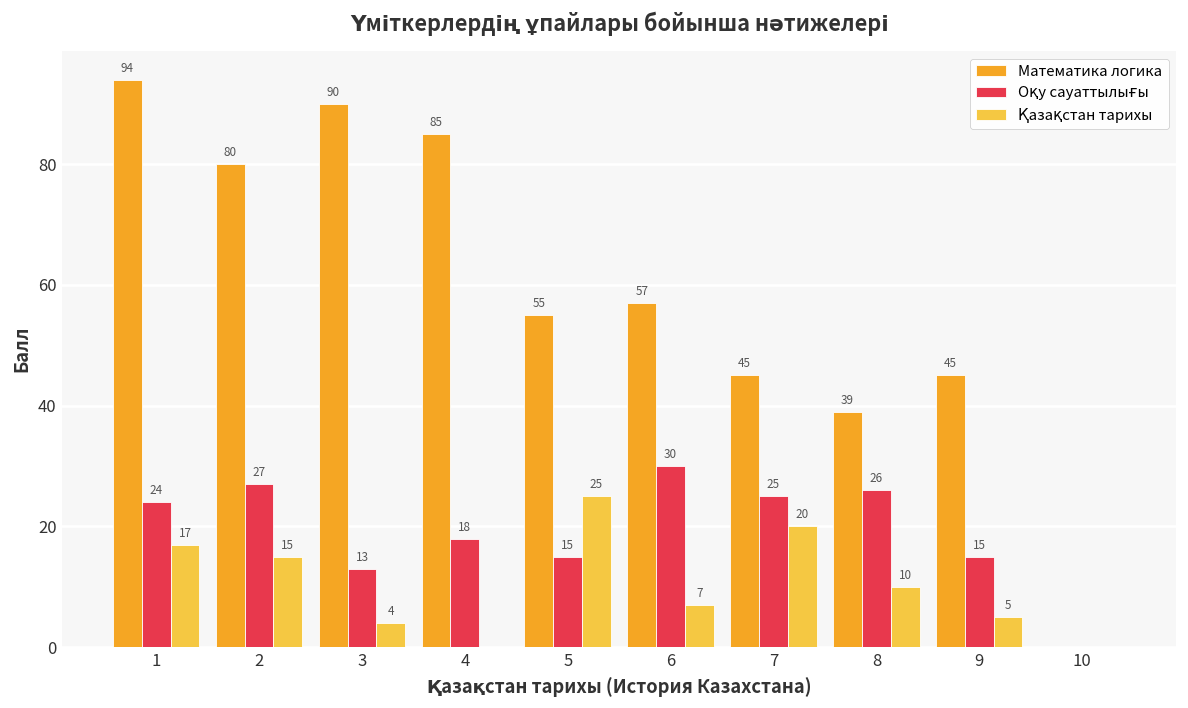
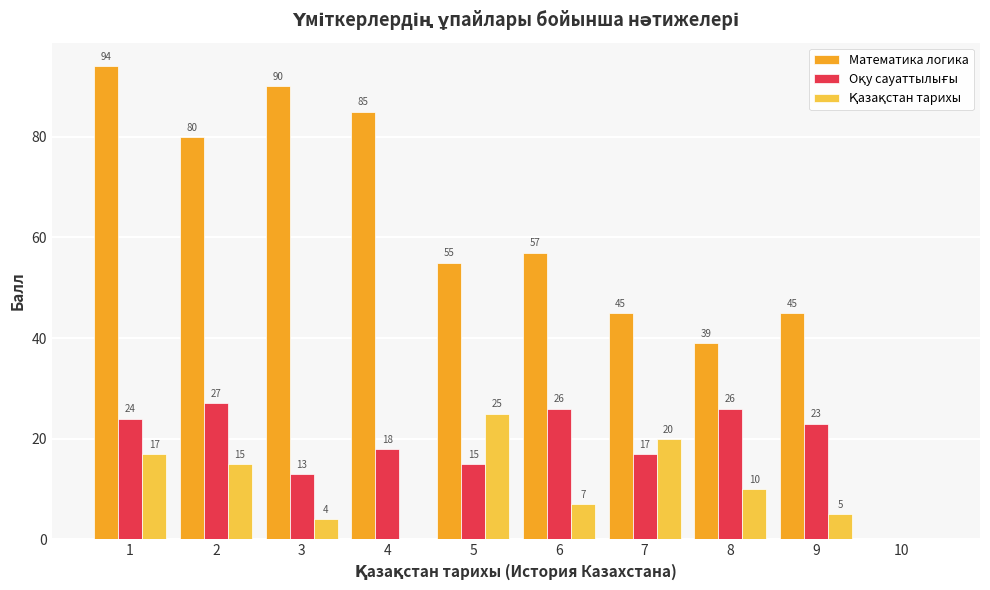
  {
    "Оқу сауаттылығы": {
      "1": 24,
      "2": 27,
      "3": 13,
      "4": 18,
      "5": 15,
-     "6": 30,
-     "7": 25,
+     "6": 26,
+     "7": 17,
      "8": 26,
-     "9": 15
+     "9": 23
    }
  }
